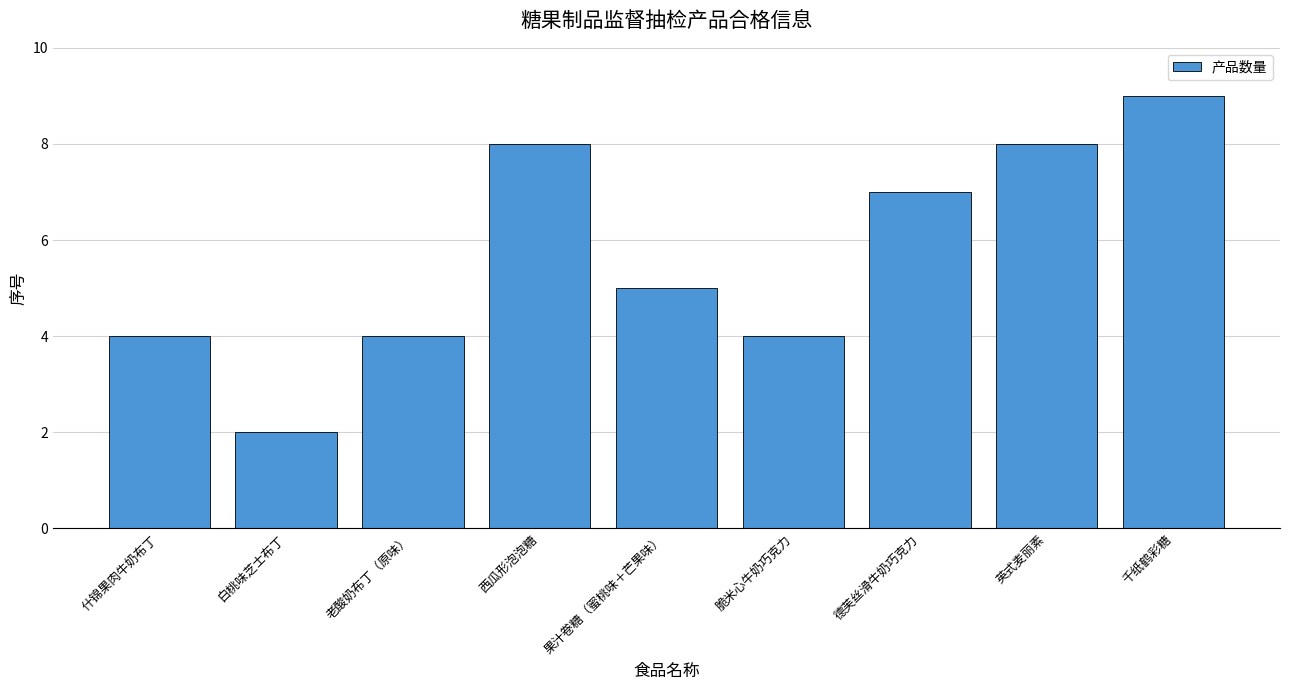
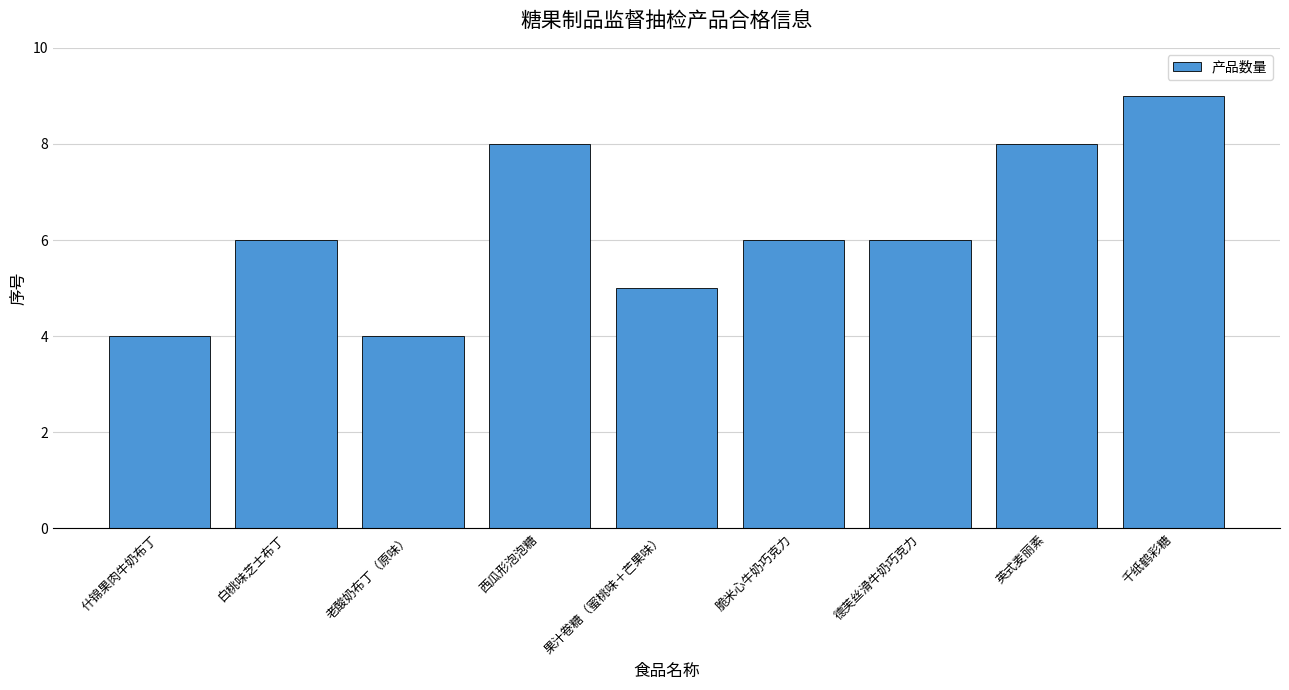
  {
    "什锦果肉牛奶布丁": 4,
-   "白桃味芝士布丁": 2,
+   "白桃味芝士布丁": 6,
    "老酸奶布丁（原味）": 4,
    "西瓜形泡泡糖": 8,
    "果汁卷糖（蜜桃味＋芒果味）": 5,
-   "脆米心牛奶巧克力": 4,
-   "德芙丝滑牛奶巧克力": 7,
+   "脆米心牛奶巧克力": 6,
+   "德芙丝滑牛奶巧克力": 6,
    "英式麦丽素": 8,
    "千纸鹤彩糖": 9
  }
